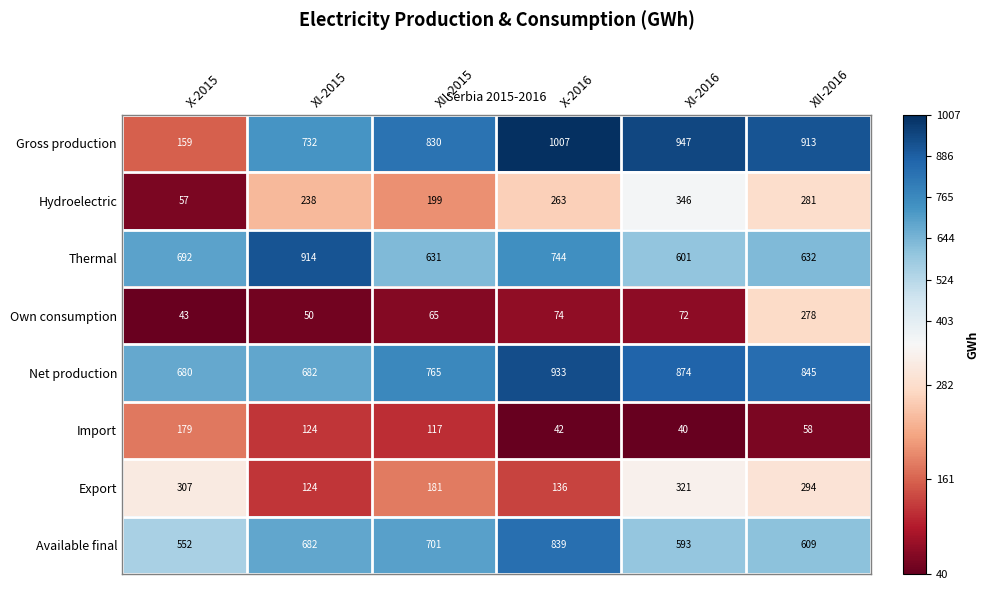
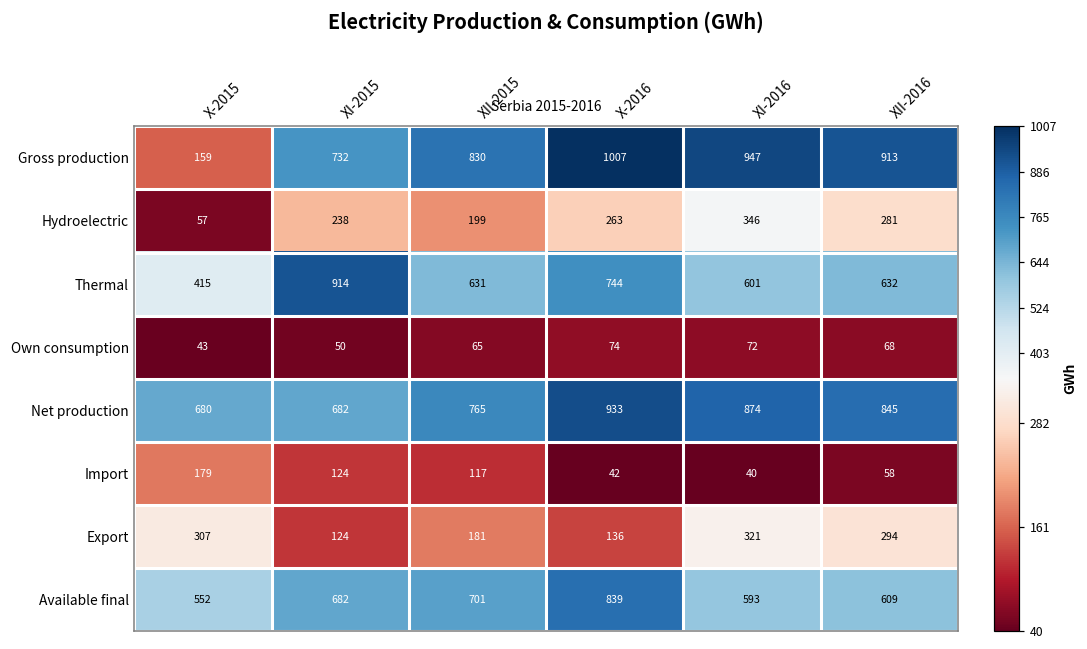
  {
    "Gross production": {
      "X-2015": 159,
      "XI-2015": 732,
      "XII-2015": 830,
      "X-2016": 1007,
      "XI-2016": 947,
      "XII-2016": 913
    },
    "Hydroelectric": {
      "X-2015": 57,
      "XI-2015": 238,
      "XII-2015": 199,
      "X-2016": 263,
      "XI-2016": 346,
      "XII-2016": 281
    },
    "Thermal": {
-     "X-2015": 692,
+     "X-2015": 415,
      "XI-2015": 914,
      "XII-2015": 631,
      "X-2016": 744,
      "XI-2016": 601,
      "XII-2016": 632
    },
    "Own consumption": {
      "X-2015": 43,
      "XI-2015": 50,
      "XII-2015": 65,
      "X-2016": 74,
      "XI-2016": 72,
-     "XII-2016": 278
+     "XII-2016": 68
    },
    "Net production": {
      "X-2015": 680,
      "XI-2015": 682,
      "XII-2015": 765,
      "X-2016": 933,
      "XI-2016": 874,
      "XII-2016": 845
    },
    "Import": {
      "X-2015": 179,
      "XI-2015": 124,
      "XII-2015": 117,
      "X-2016": 42,
      "XI-2016": 40,
      "XII-2016": 58
    },
    "Export": {
      "X-2015": 307,
      "XI-2015": 124,
      "XII-2015": 181,
      "X-2016": 136,
      "XI-2016": 321,
      "XII-2016": 294
    },
    "Available final": {
      "X-2015": 552,
      "XI-2015": 682,
      "XII-2015": 701,
      "X-2016": 839,
      "XI-2016": 593,
      "XII-2016": 609
    }
  }
